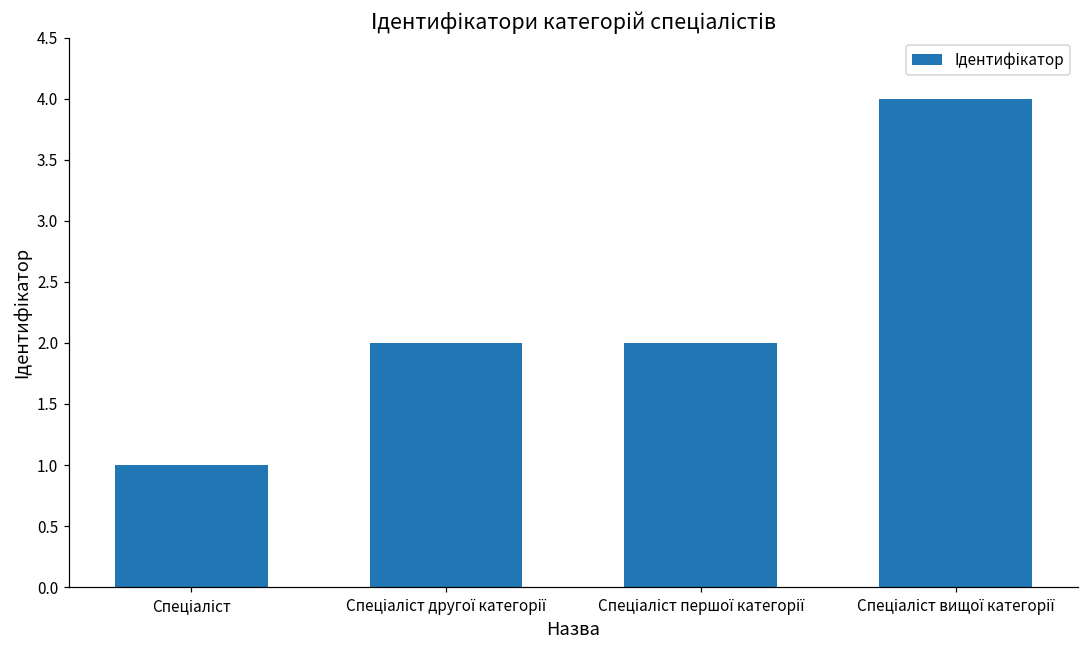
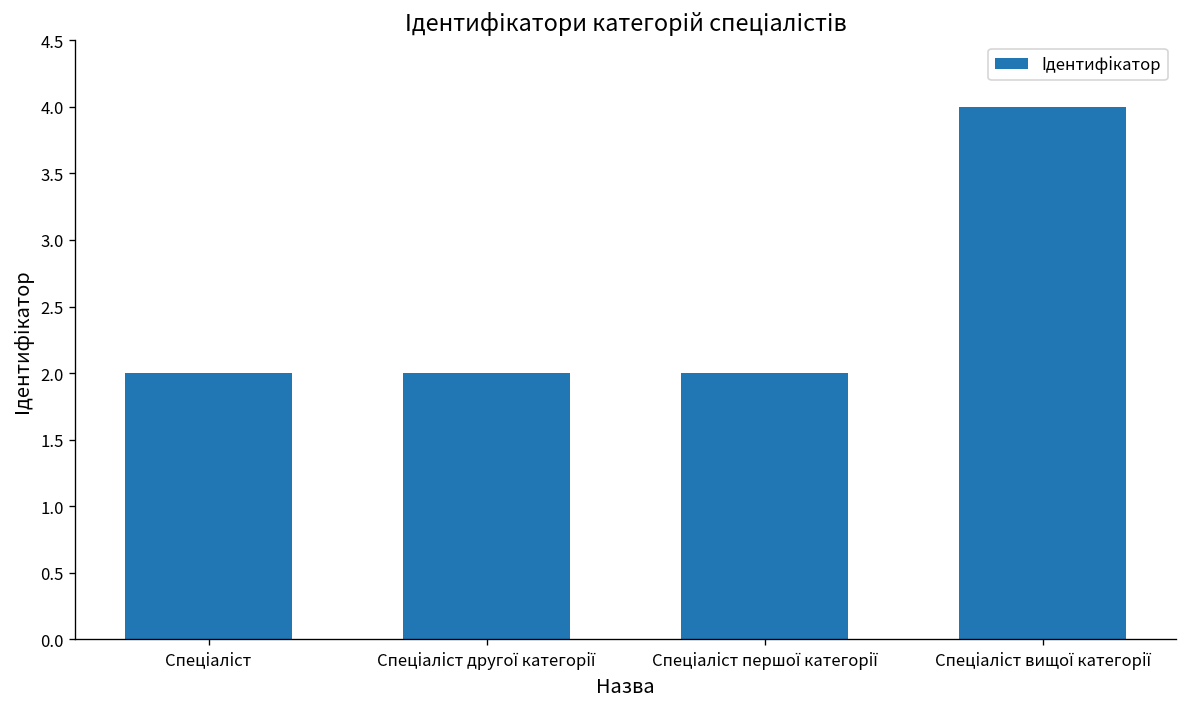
  {
-   "Спеціаліст": 1,
+   "Спеціаліст": 2,
    "Спеціаліст другої категорії": 2,
    "Спеціаліст першої категорії": 2,
    "Спеціаліст вищої категорії": 4
  }
